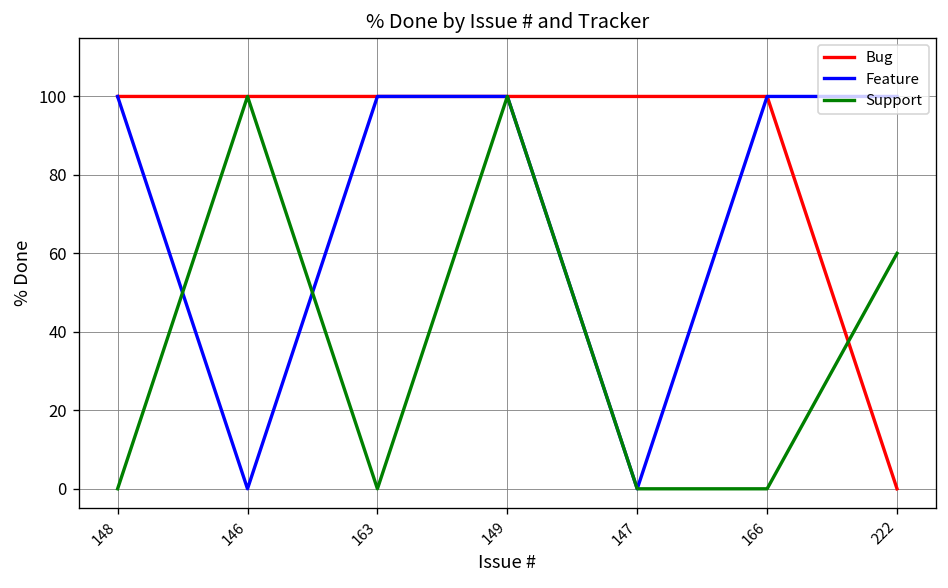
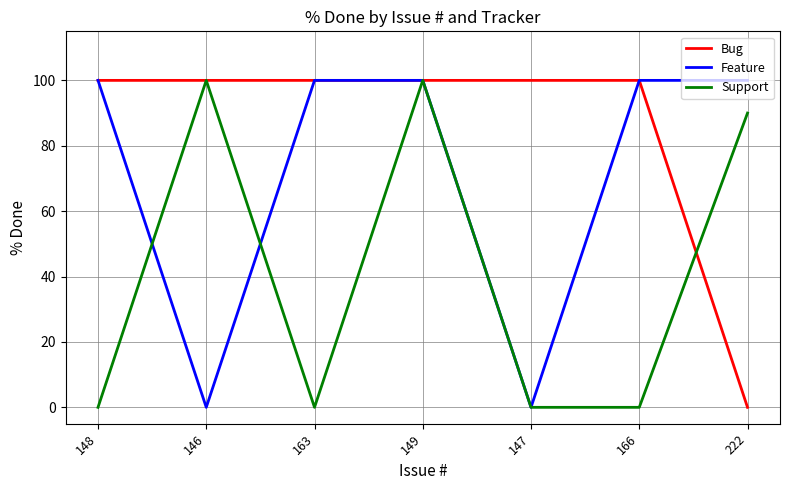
  {
    "Bug": {
      "147": 100,
      "222": 0
    },
    "Feature": {
      "146": 0
    },
    "Support": {
      "148": 0,
      "163": 0,
      "166": 0,
-     "222": 60
+     "222": 90
    }
  }
